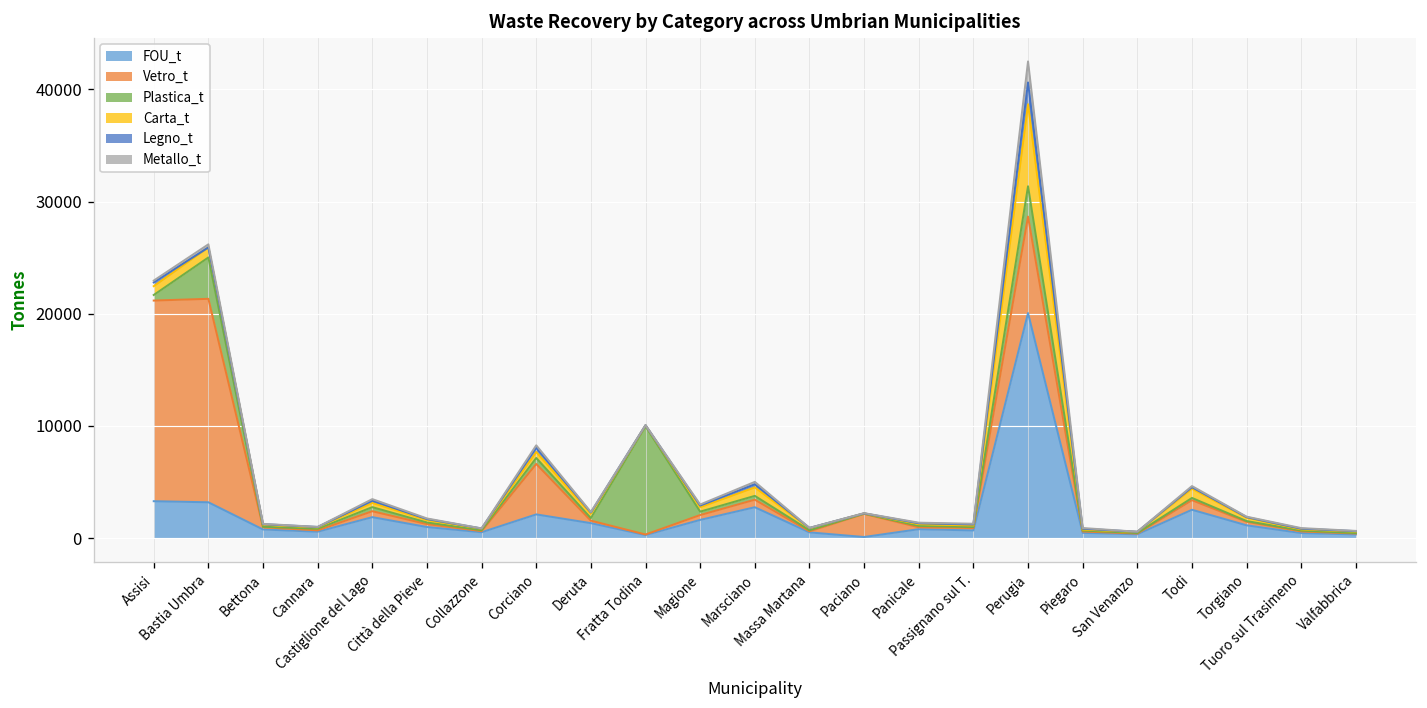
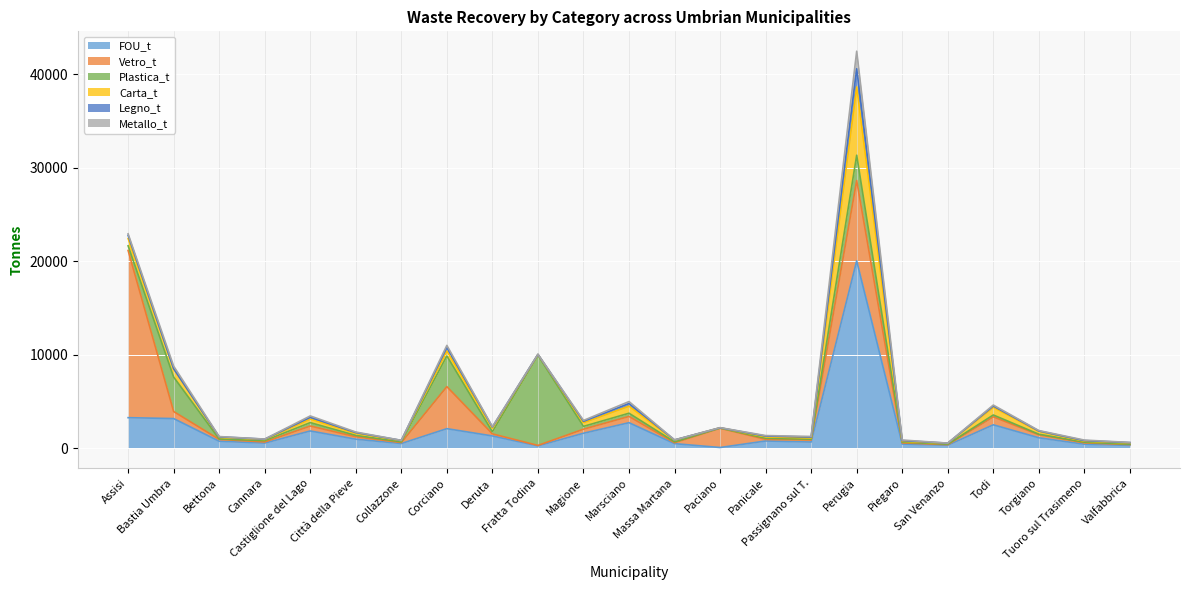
  {
    "Vetro_t": {
      "Assisi": 18000,
-     "Bastia Umbra": 18000,
+     "Bastia Umbra": 1000,
      "Castiglione del Lago": 1000,
      "Corciano": 4000,
      "Magione": 0,
      "Marsciano": 1000,
      "Perugia": 9000
    },
    "Plastica_t": {
      "Assisi": 0,
      "Bastia Umbra": 4000,
      "Castiglione del Lago": 0,
-     "Corciano": 1000,
+     "Corciano": 3000,
      "Magione": 0,
      "Marsciano": 0,
      "Perugia": 3000
    },
    "Carta_t": {
      "Assisi": 1000,
      "Corciano": 1000,
      "Marsciano": 1000,
      "Perugia": 7000
    },
    "Metallo_t": {
      "Bastia Umbra": 0,
      "Perugia": 2000
    }
  }
